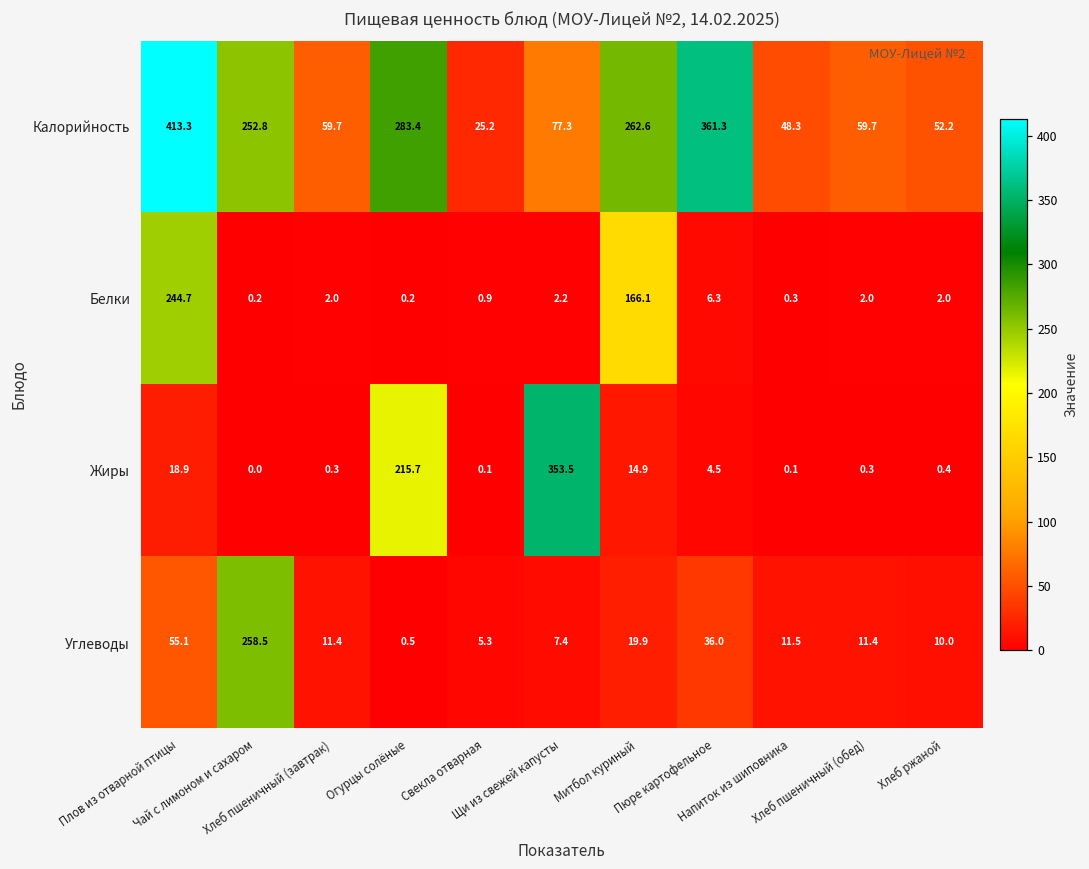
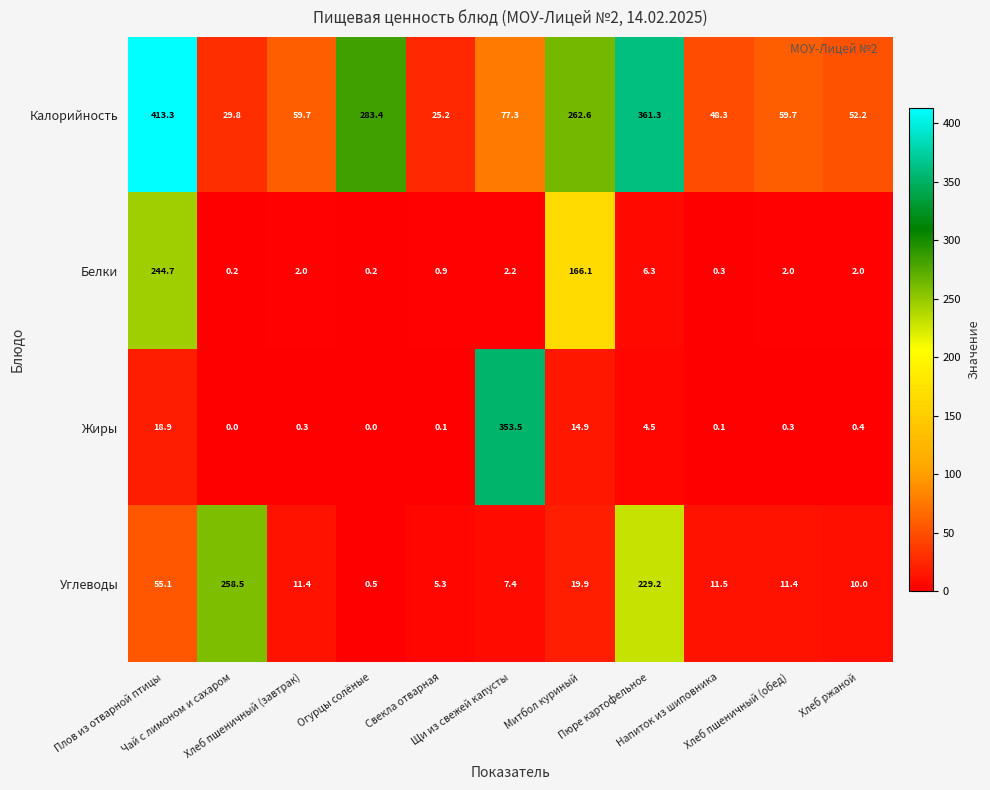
  {
    "Калорийность": {
      "Плов из отварной птицы": 413.3,
-     "Чай с лимоном и сахаром": 252.8,
+     "Чай с лимоном и сахаром": 29.8,
      "Хлеб пшеничный (завтрак)": 59.7,
      "Огурцы солёные": 283.4,
      "Свекла отварная": 25.2,
      "Щи из свежей капусты": 77.3,
      "Митбол куриный": 262.6,
      "Пюре картофельное": 361.3,
      "Напиток из шиповника": 48.3,
      "Хлеб пшеничный (обед)": 59.7
    },
    "Белки": {
      "Плов из отварной птицы": 244.7,
      "Чай с лимоном и сахаром": 0.2,
      "Хлеб пшеничный (завтрак)": 2.0,
      "Огурцы солёные": 0.2,
      "Свекла отварная": 0.9,
      "Щи из свежей капусты": 2.2,
      "Митбол куриный": 166.1,
      "Пюре картофельное": 6.3,
      "Напиток из шиповника": 0.3,
      "Хлеб пшеничный (обед)": 2.0,
      "Хлеб ржаной": 2.0
    },
    "Жиры": {
      "Плов из отварной птицы": 18.9,
      "Чай с лимоном и сахаром": 0.0,
      "Хлеб пшеничный (завтрак)": 0.3,
-     "Огурцы солёные": 215.7,
+     "Огурцы солёные": 0.0,
      "Свекла отварная": 0.1,
      "Щи из свежей капусты": 353.5,
      "Митбол куриный": 14.9,
      "Пюре картофельное": 4.5,
      "Напиток из шиповника": 0.1,
      "Хлеб пшеничный (обед)": 0.3,
      "Хлеб ржаной": 0.4
    },
    "Углеводы": {
      "Плов из отварной птицы": 55.1,
      "Чай с лимоном и сахаром": 258.5,
      "Хлеб пшеничный (завтрак)": 11.4,
      "Огурцы солёные": 0.5,
      "Свекла отварная": 5.3,
      "Щи из свежей капусты": 7.4,
      "Митбол куриный": 19.9,
-     "Пюре картофельное": 36.0,
+     "Пюре картофельное": 229.2,
      "Напиток из шиповника": 11.5,
      "Хлеб пшеничный (обед)": 11.4,
      "Хлеб ржаной": 10.0
    }
  }
